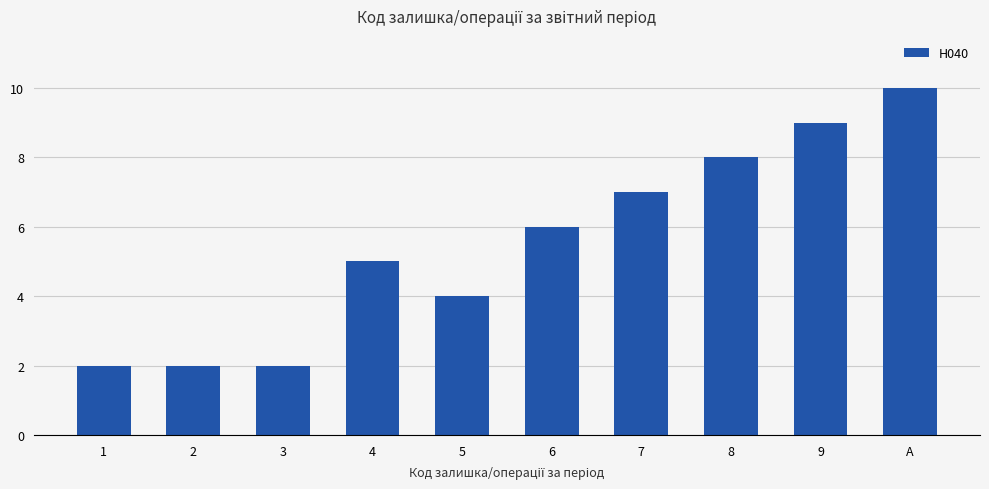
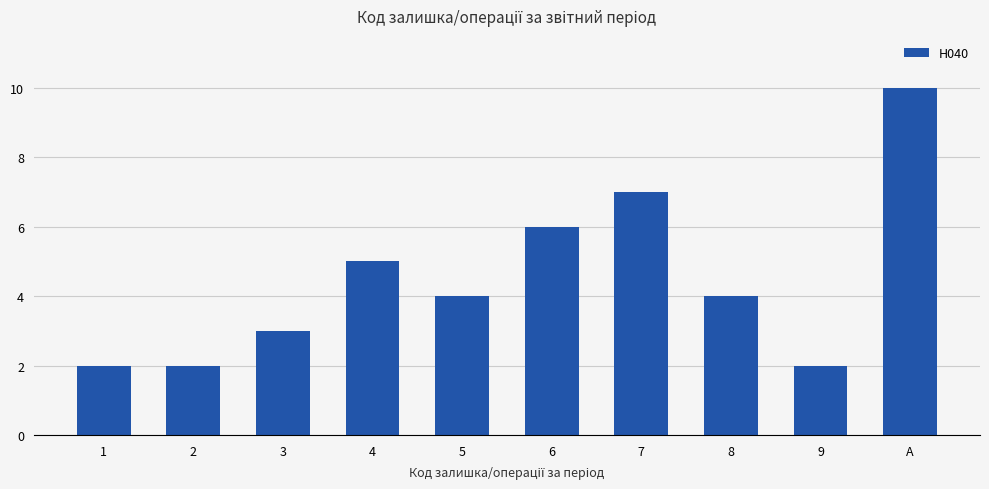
  {
    "1": 2,
    "2": 2,
-   "3": 2,
+   "3": 3,
    "4": 5,
    "5": 4,
    "6": 6,
    "7": 7,
-   "8": 8,
-   "9": 9,
+   "8": 4,
+   "9": 2,
    "A": 10
  }
